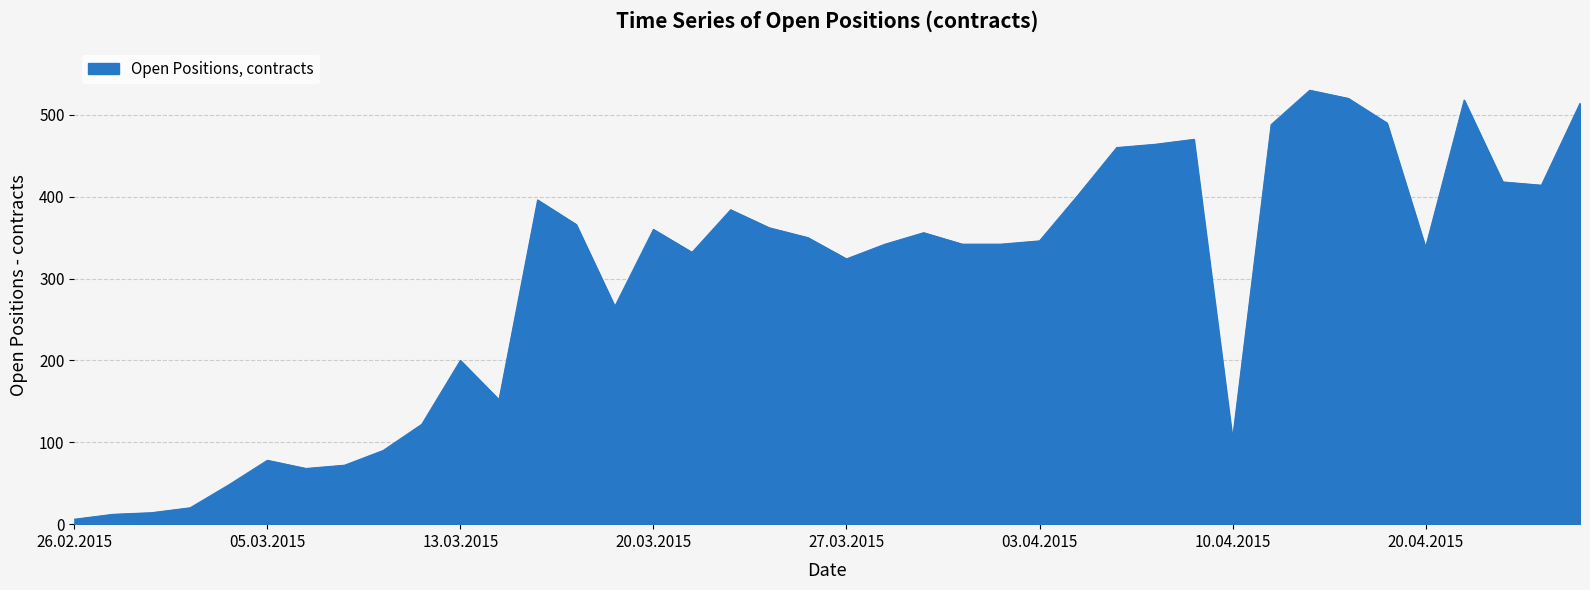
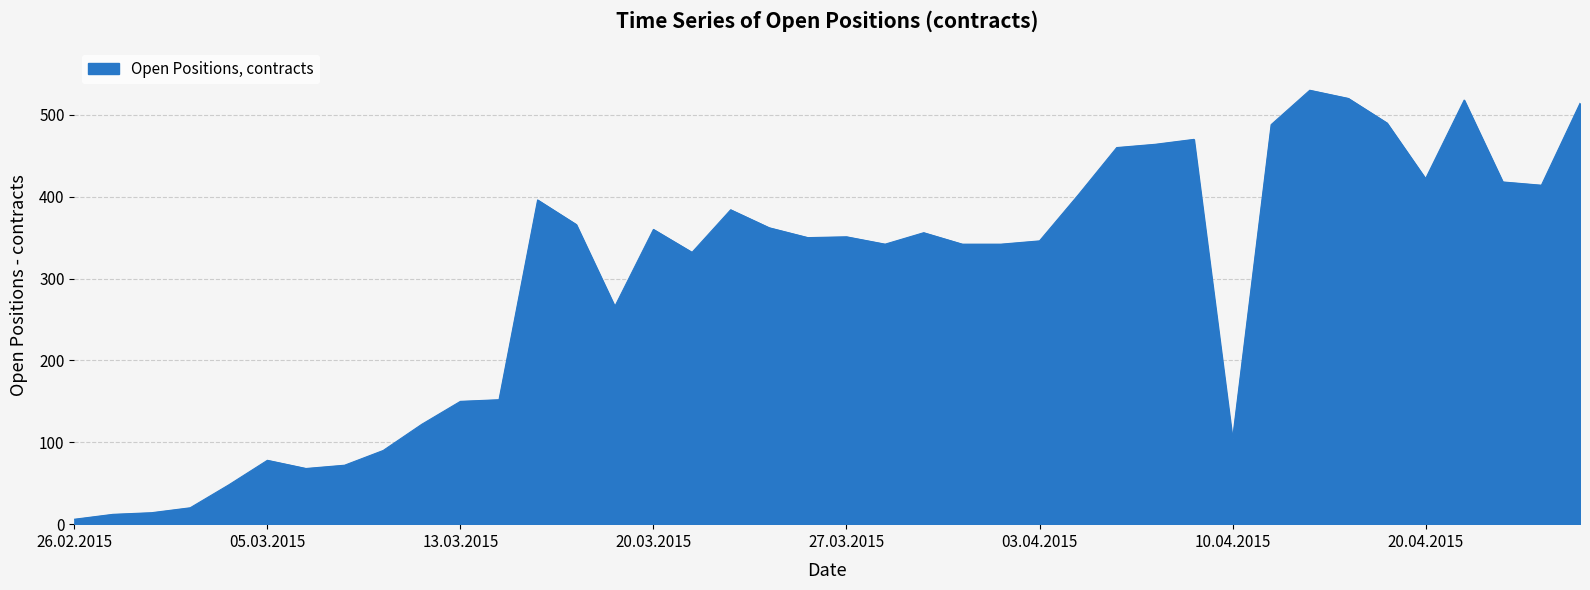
  {
    "26.02.2015": 10,
    "05.03.2015": 80,
-   "13.03.2015": 200,
+   "13.03.2015": 150,
    "20.03.2015": 360,
-   "27.03.2015": 320,
+   "27.03.2015": 350,
    "03.04.2015": 350,
    "10.04.2015": 100,
-   "20.04.2015": 340
+   "20.04.2015": 420
  }
